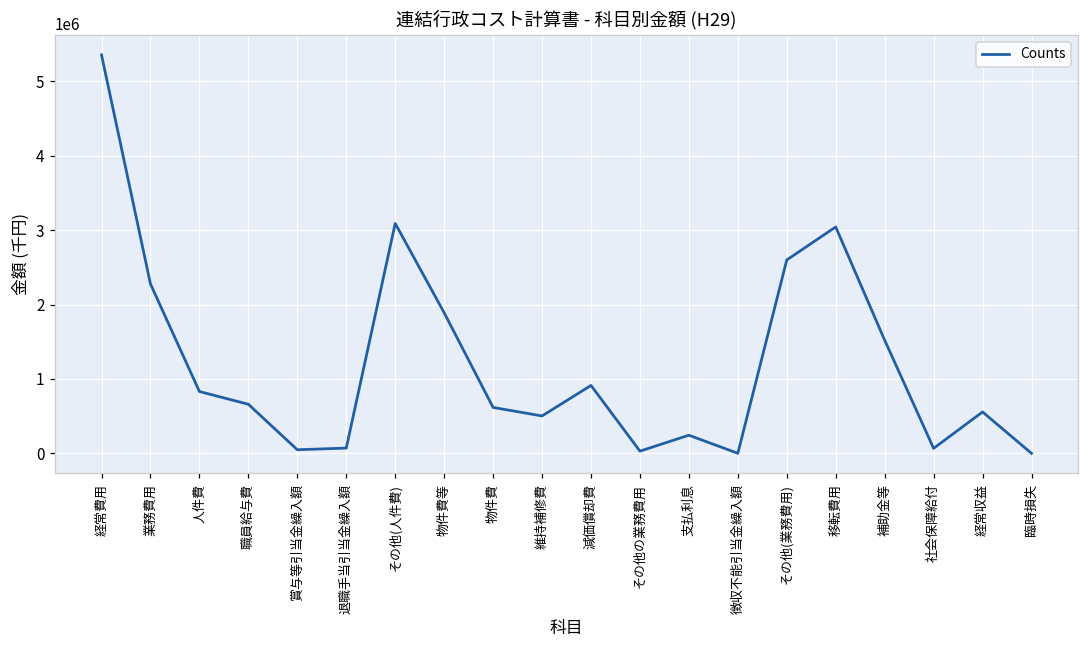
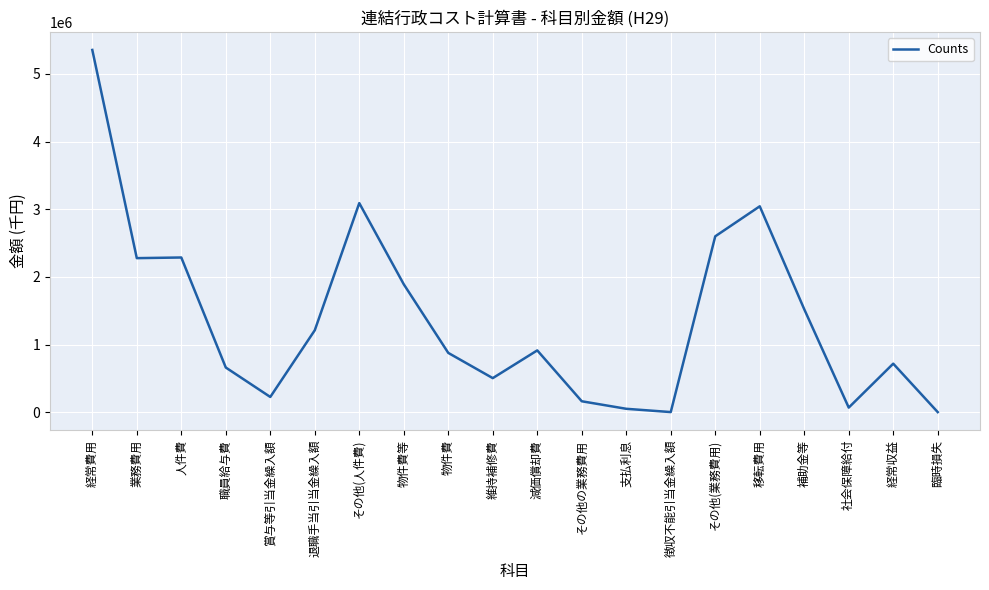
  {
    "経常費用": 5400000,
    "業務費用": 2300000,
-   "人件費": 800000,
+   "人件費": 2300000,
    "職員給与費": 700000,
-   "賞与等引当金繰入額": 0,
-   "退職手当引当金繰入額": 100000,
+   "賞与等引当金繰入額": 200000,
+   "退職手当引当金繰入額": 1200000,
    "その他(人件費)": 3100000,
    "物件費等": 1900000,
-   "物件費": 600000,
+   "物件費": 900000,
    "維持補修費": 500000,
    "減価償却費": 900000,
-   "その他の業務費用": 0,
-   "支払利息": 200000,
+   "その他の業務費用": 200000,
+   "支払利息": 0,
    "徴収不能引当金繰入額": 0,
    "その他(業務費用)": 2600000,
    "移転費用": 3000000,
    "補助金等": 1500000,
    "社会保障給付": 100000,
-   "経常収益": 600000,
+   "経常収益": 700000,
    "臨時損失": 0
  }
